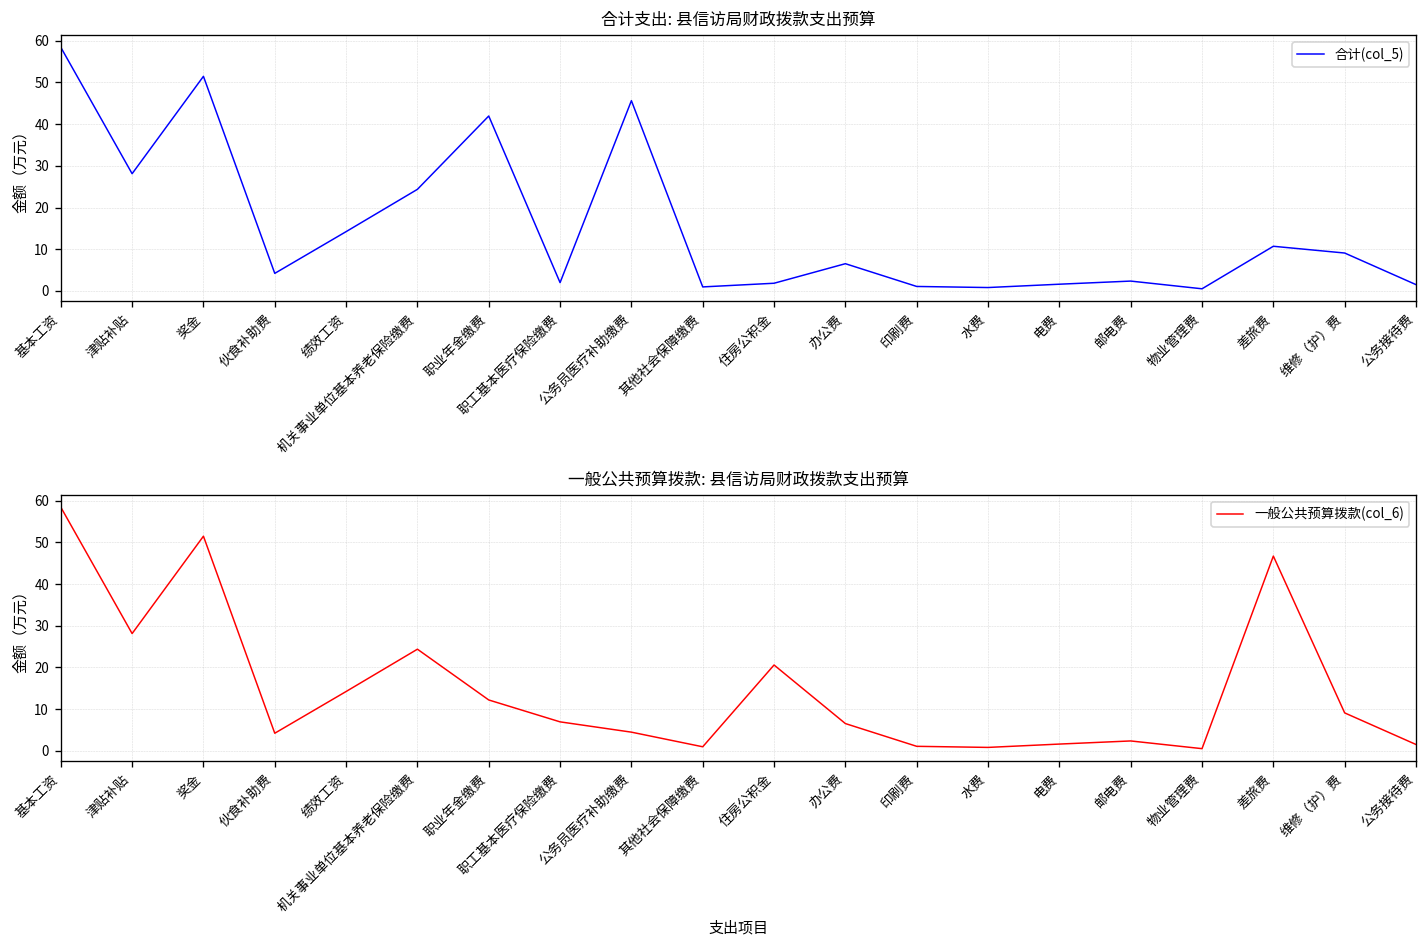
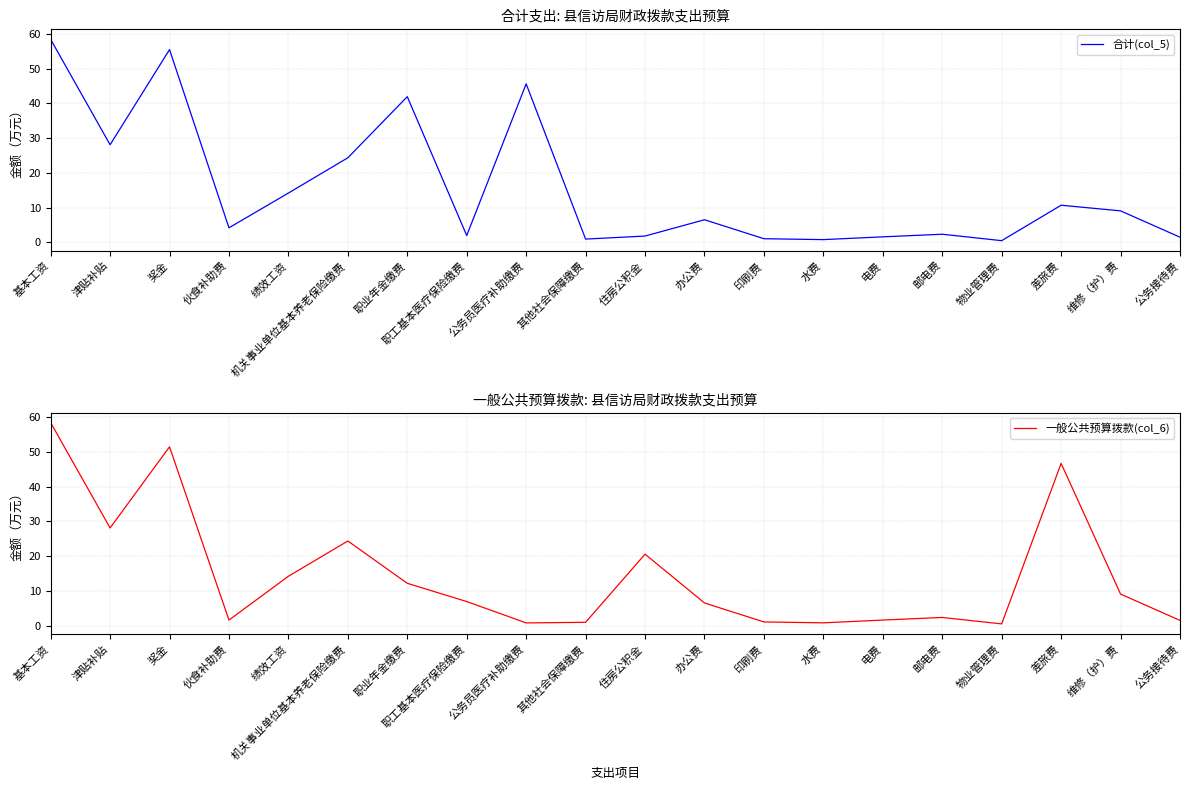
  {
    "合计支出: 县信访局财政拨款支出预算": {
      "基本工资": 58,
      "津贴补贴": 28,
-     "奖金": 51,
+     "奖金": 56,
      "伙食补助费": 4,
      "绩效工资": 14,
      "机关事业单位基本养老保险缴费": 24,
      "职业年金缴费": 42,
      "职工基本医疗保险缴费": 2,
      "公务员医疗补助缴费": 46,
      "其他社会保障缴费": 1,
      "住房公积金": 2,
      "办公费": 7,
      "印刷费": 1,
      "水费": 1,
      "电费": 2,
      "邮电费": 2,
      "物业管理费": 1,
      "差旅费": 11,
      "维修（护）费": 9,
      "公务接待费": 2
    },
    "一般公共预算拨款: 县信访局财政拨款支出预算": {
      "基本工资": 58,
      "津贴补贴": 28,
      "奖金": 51,
-     "伙食补助费": 4,
+     "伙食补助费": 2,
      "绩效工资": 14,
      "机关事业单位基本养老保险缴费": 24,
      "职业年金缴费": 12,
      "职工基本医疗保险缴费": 7,
-     "公务员医疗补助缴费": 4,
+     "公务员医疗补助缴费": 1,
      "其他社会保障缴费": 1,
      "住房公积金": 21,
      "办公费": 7,
      "印刷费": 1,
      "水费": 1,
      "电费": 2,
      "邮电费": 2,
      "物业管理费": 1,
      "差旅费": 47,
      "维修（护）费": 9,
      "公务接待费": 2
    }
  }
